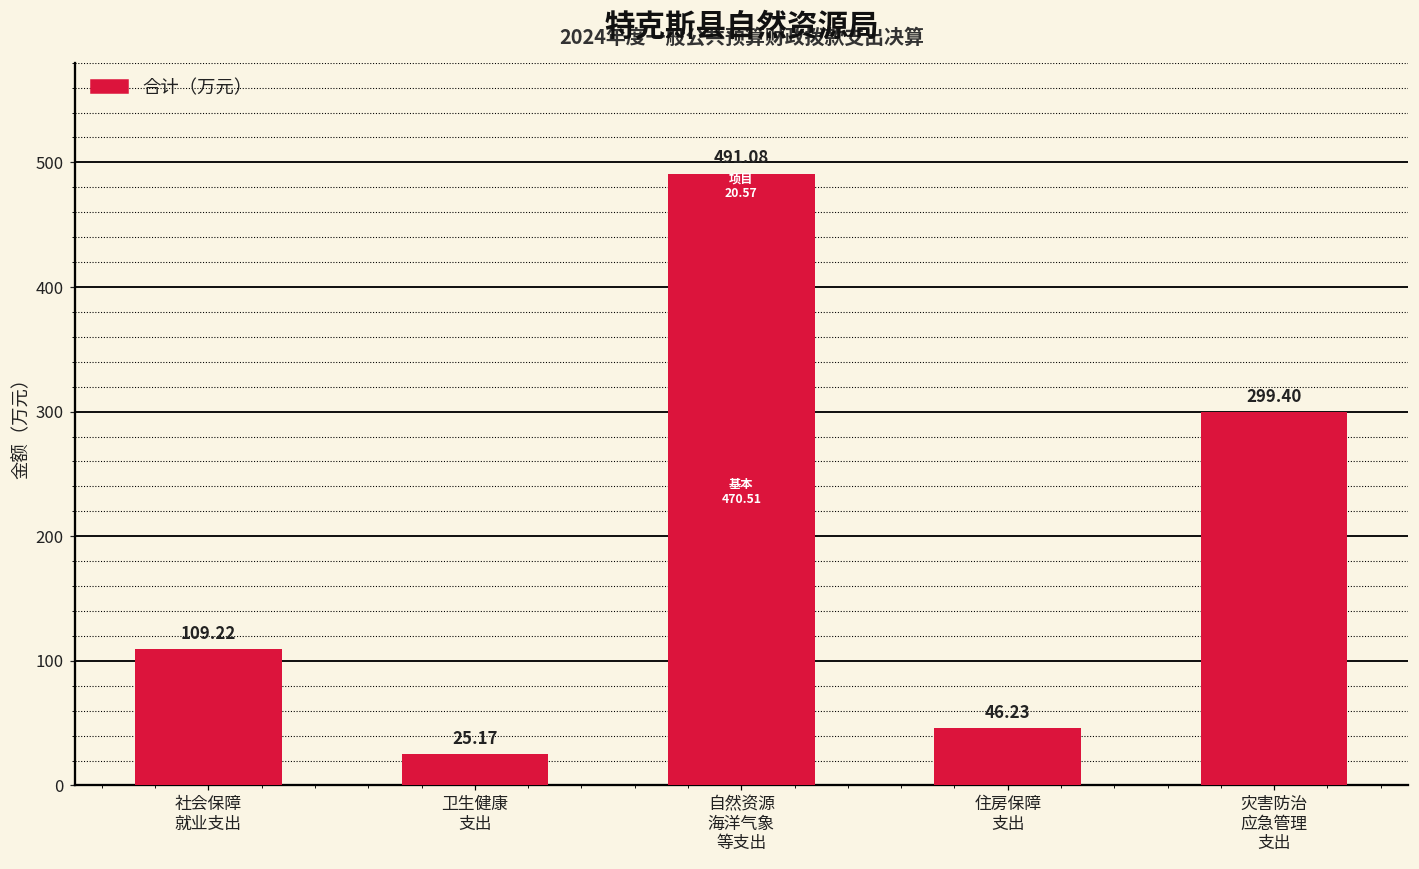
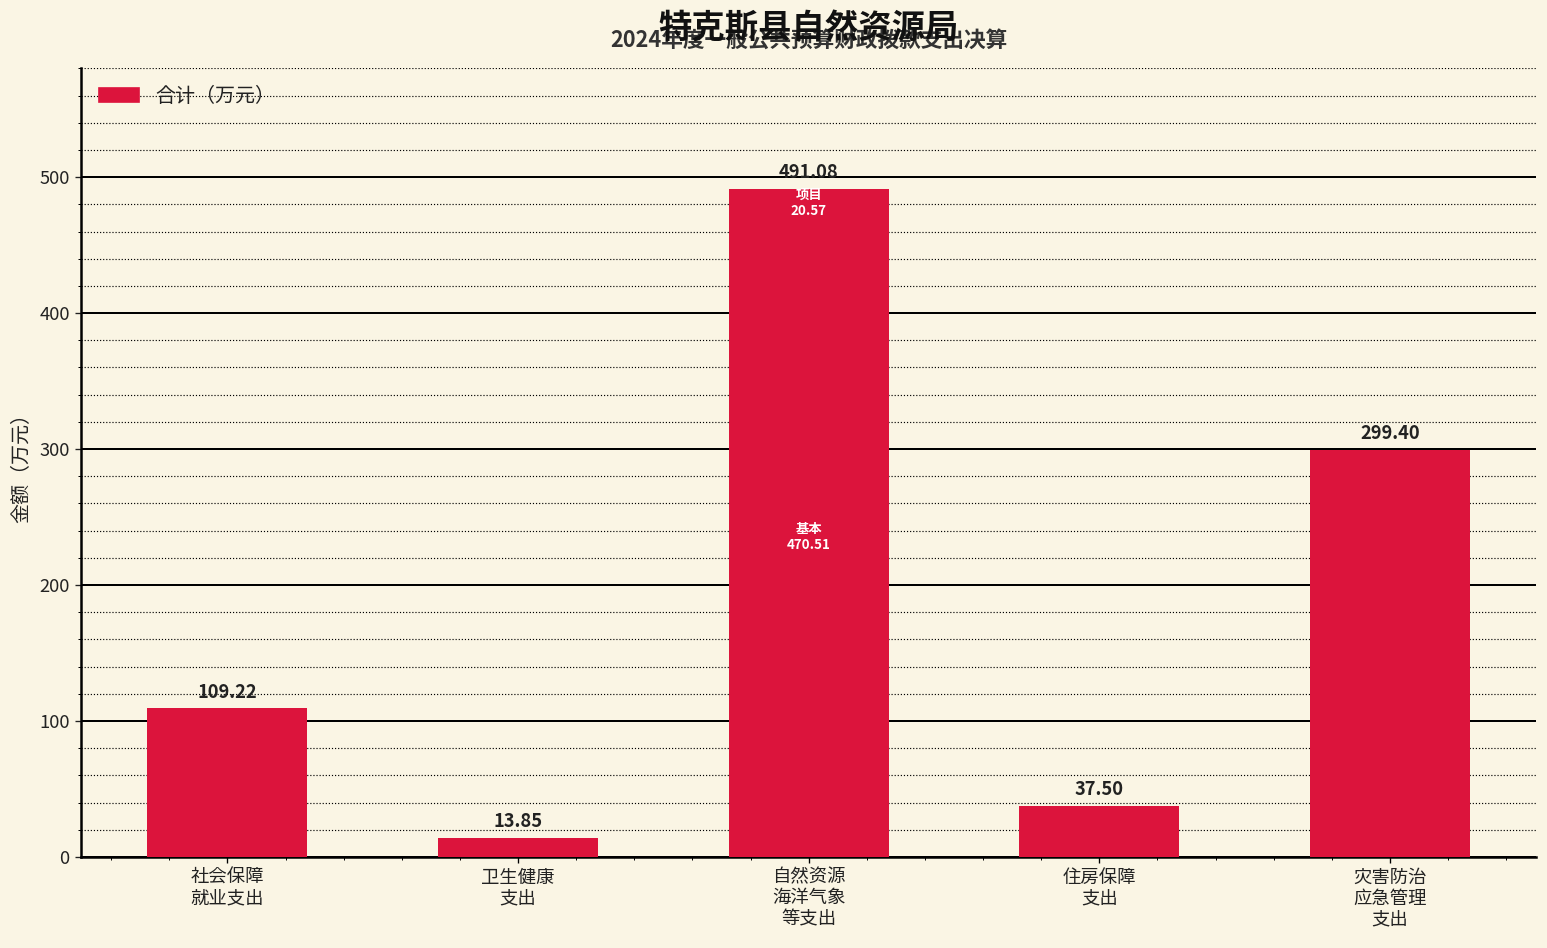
  {
    "社会保障 就业支出": 109.22,
-   "卫生健康 支出": 25.17,
+   "卫生健康 支出": 13.85,
    "自然资源 海洋气象 等支出": 491.08,
-   "住房保障 支出": 46.23,
+   "住房保障 支出": 37.50,
    "灾害防治 应急管理 支出": 299.40
  }
